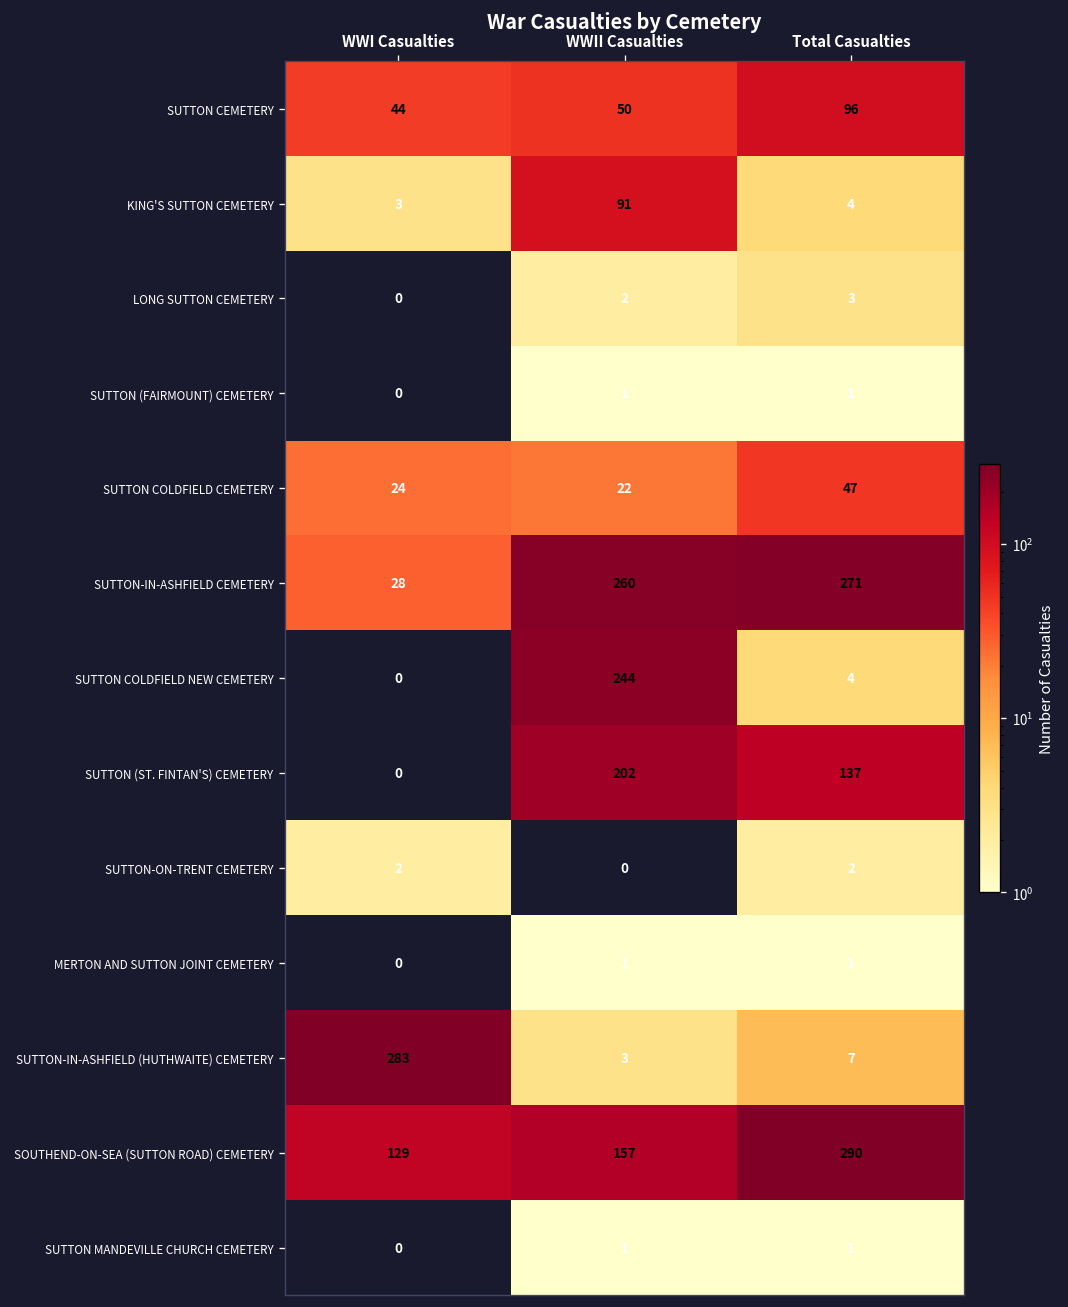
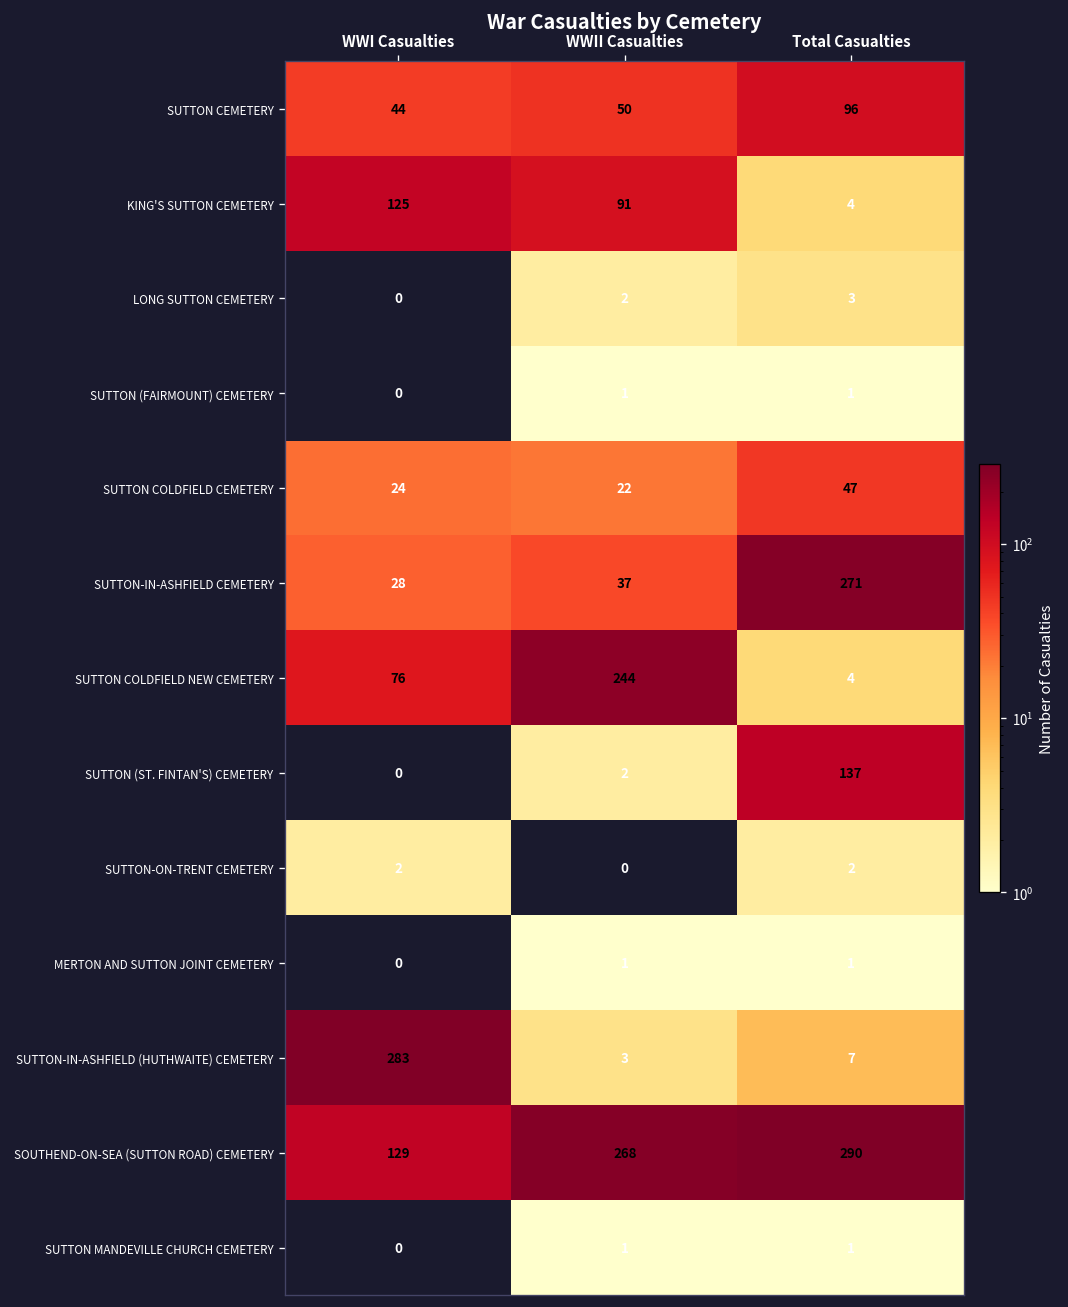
  {
    "SUTTON CEMETERY": {
      "WWI Casualties": 44,
      "WWII Casualties": 50,
      "Total Casualties": 96
    },
    "KING'S SUTTON CEMETERY": {
-     "WWI Casualties": 3,
+     "WWI Casualties": 125,
      "WWII Casualties": 91,
      "Total Casualties": 4
    },
    "LONG SUTTON CEMETERY": {
      "WWI Casualties": 0,
      "WWII Casualties": 2,
      "Total Casualties": 3
    },
    "SUTTON (FAIRMOUNT) CEMETERY": {
      "WWI Casualties": 0,
      "WWII Casualties": 1,
      "Total Casualties": 1
    },
    "SUTTON COLDFIELD CEMETERY": {
      "WWI Casualties": 24,
      "WWII Casualties": 22,
      "Total Casualties": 47
    },
    "SUTTON-IN-ASHFIELD CEMETERY": {
      "WWI Casualties": 28,
-     "WWII Casualties": 260,
+     "WWII Casualties": 37,
      "Total Casualties": 271
    },
    "SUTTON COLDFIELD NEW CEMETERY": {
-     "WWI Casualties": 0,
+     "WWI Casualties": 76,
      "WWII Casualties": 244,
      "Total Casualties": 4
    },
    "SUTTON (ST. FINTAN'S) CEMETERY": {
      "WWI Casualties": 0,
-     "WWII Casualties": 202,
+     "WWII Casualties": 2,
      "Total Casualties": 137
    },
    "SUTTON-ON-TRENT CEMETERY": {
      "WWI Casualties": 2,
      "WWII Casualties": 0,
      "Total Casualties": 2
    },
    "MERTON AND SUTTON JOINT CEMETERY": {
      "WWI Casualties": 0,
      "WWII Casualties": 1,
      "Total Casualties": 1
    },
    "SUTTON-IN-ASHFIELD (HUTHWAITE) CEMETERY": {
      "WWI Casualties": 283,
      "WWII Casualties": 3,
      "Total Casualties": 7
    },
    "SOUTHEND-ON-SEA (SUTTON ROAD) CEMETERY": {
      "WWI Casualties": 129,
-     "WWII Casualties": 157,
+     "WWII Casualties": 268,
      "Total Casualties": 290
    },
    "SUTTON MANDEVILLE CHURCH CEMETERY": {
      "WWI Casualties": 0,
      "WWII Casualties": 1,
      "Total Casualties": 1
    }
  }
